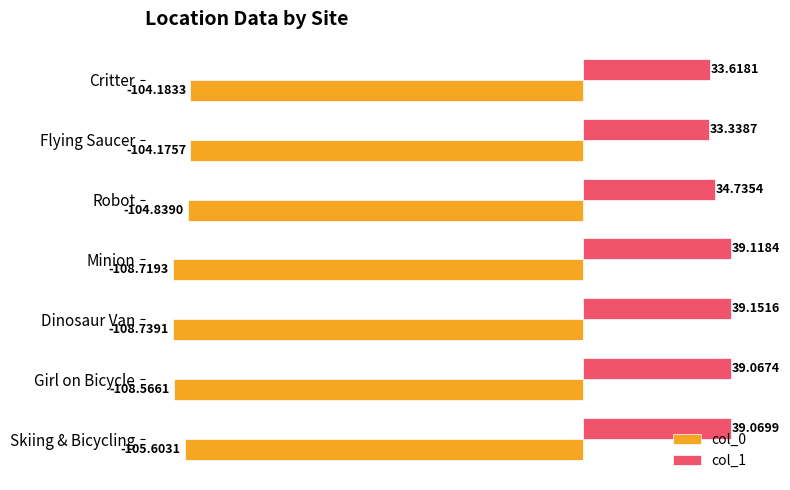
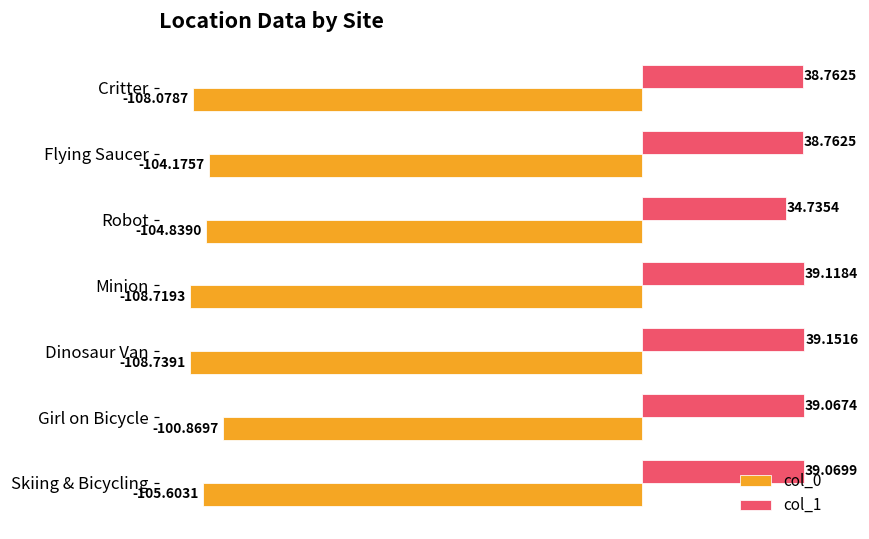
  {
    "col_0": {
-     "Critter": -104.1833,
+     "Critter": -108.0787,
      "Flying Saucer": -104.1757,
      "Robot": -104.8390,
      "Minion": -108.7193,
      "Dinosaur Van": -108.7391,
-     "Girl on Bicycle": -108.5661,
+     "Girl on Bicycle": -100.8697,
      "Skiing & Bicycling": -105.6031
    },
    "col_1": {
-     "Critter": 33.6181,
-     "Flying Saucer": 33.3387,
+     "Critter": 38.7625,
+     "Flying Saucer": 38.7625,
      "Robot": 34.7354,
      "Minion": 39.1184,
      "Dinosaur Van": 39.1516,
      "Girl on Bicycle": 39.0674,
      "Skiing & Bicycling": 39.0699
    }
  }
